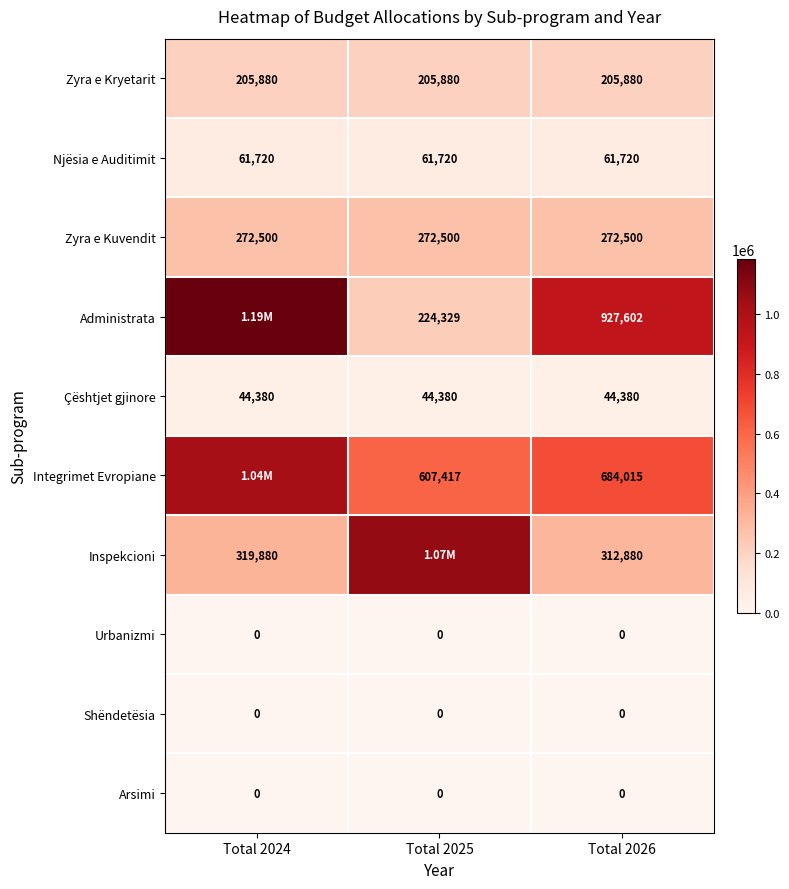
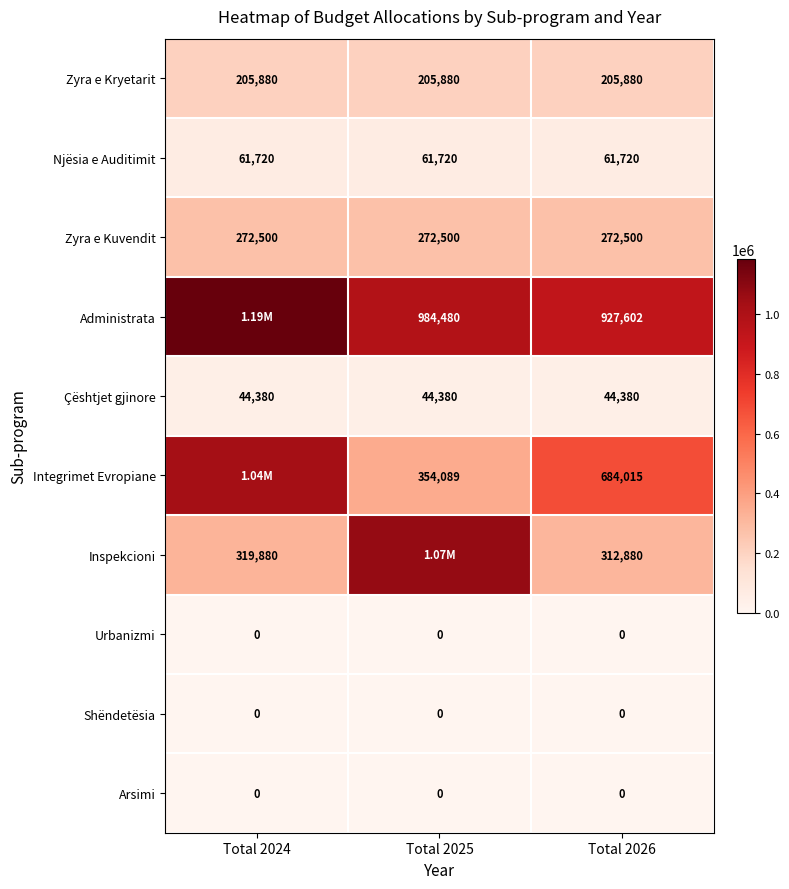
  {
    "Zyra e Kryetarit": {
      "Total 2024": "205,880",
      "Total 2025": "205,880",
      "Total 2026": "205,880"
    },
    "Njësia e Auditimit": {
      "Total 2024": "61,720",
      "Total 2025": "61,720",
      "Total 2026": "61,720"
    },
    "Zyra e Kuvendit": {
      "Total 2024": "272,500",
      "Total 2025": "272,500",
      "Total 2026": "272,500"
    },
    "Administrata": {
      "Total 2024": "1.19M",
-     "Total 2025": "224,329",
+     "Total 2025": "984,480",
      "Total 2026": "927,602"
    },
    "Çështjet gjinore": {
      "Total 2024": "44,380",
      "Total 2025": "44,380",
      "Total 2026": "44,380"
    },
    "Integrimet Evropiane": {
      "Total 2024": "1.04M",
-     "Total 2025": "607,417",
+     "Total 2025": "354,089",
      "Total 2026": "684,015"
    },
    "Inspekcioni": {
      "Total 2024": "319,880",
      "Total 2025": "1.07M",
      "Total 2026": "312,880"
    },
    "Urbanizmi": {
      "Total 2024": "0",
      "Total 2025": "0",
      "Total 2026": "0"
    },
    "Shëndetësia": {
      "Total 2024": "0",
      "Total 2025": "0",
      "Total 2026": "0"
    },
    "Arsimi": {
      "Total 2024": "0",
      "Total 2025": "0",
      "Total 2026": "0"
    }
  }
